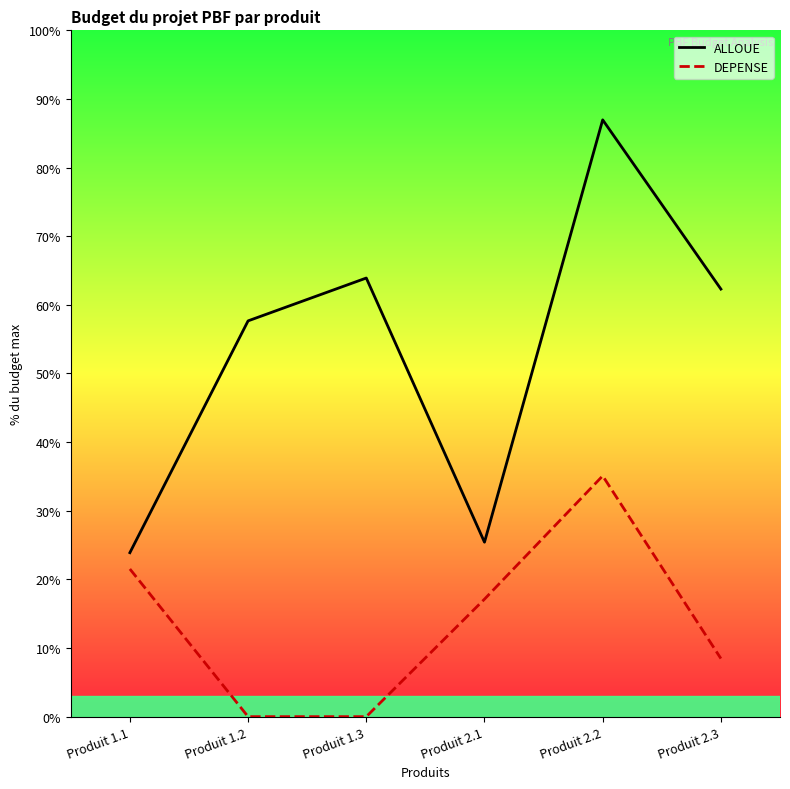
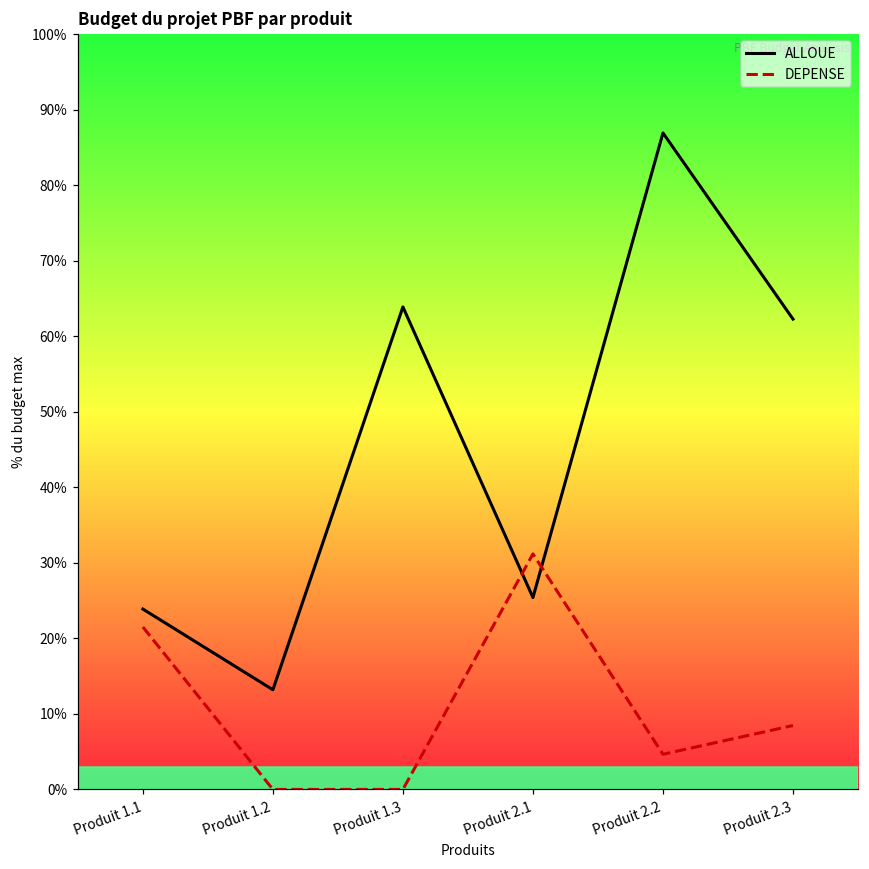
  {
    "ALLOUE": {
      "Produit 1.1": "24%",
-     "Produit 1.2": "58%",
+     "Produit 1.2": "13%",
      "Produit 1.3": "64%",
      "Produit 2.1": "25%",
      "Produit 2.2": "87%",
      "Produit 2.3": "62%"
    },
    "DEPENSE": {
      "Produit 1.1": "22%",
-     "Produit 2.1": "17%",
-     "Produit 2.2": "35%",
+     "Produit 2.1": "31%",
+     "Produit 2.2": "5%",
      "Produit 2.3": "8%"
    }
  }
